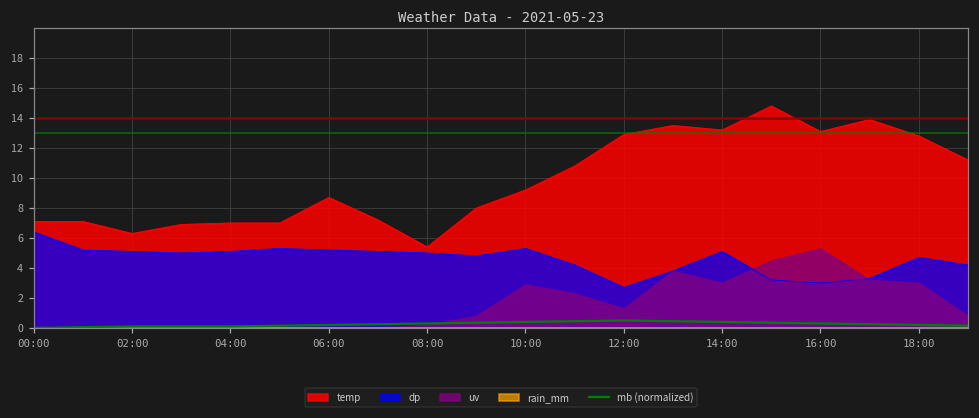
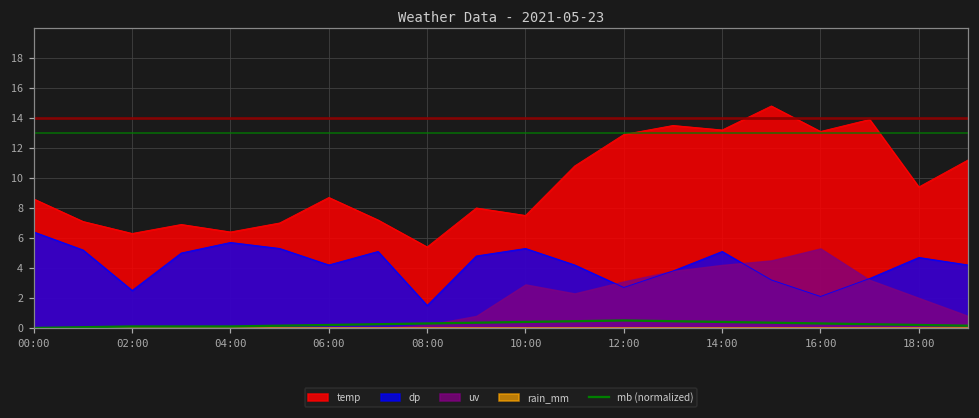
  {
    "temp": {
-     "00:00": 7.1,
+     "00:00": 8.6,
      "02:00": 6.3,
-     "04:00": 7.0,
+     "04:00": 6.4,
      "06:00": 8.7,
      "08:00": 5.4,
-     "10:00": 9.2,
+     "10:00": 7.5,
      "12:00": 12.9,
      "14:00": 13.2,
      "16:00": 13.1,
-     "18:00": 12.8
+     "18:00": 9.4
    },
    "mb (normalized)": {
      "06:00": 0.2,
      "10:00": 0.4,
      "12:00": 0.5,
      "14:00": 0.4,
      "16:00": 0.3,
      "18:00": 0.2
    },
    "dp": {
      "00:00": 6.4,
-     "02:00": 5.1,
-     "04:00": 5.1,
-     "06:00": 5.2,
-     "08:00": 5.0,
+     "02:00": 2.5,
+     "04:00": 5.7,
+     "06:00": 4.2,
+     "08:00": 1.5,
      "10:00": 5.3,
      "12:00": 2.7,
      "14:00": 5.1,
-     "16:00": 3.0,
+     "16:00": 2.1,
      "18:00": 4.7
    },
    "uv": {
      "10:00": 2.9,
-     "12:00": 1.3,
-     "14:00": 3.0,
+     "12:00": 3.1,
+     "14:00": 4.2,
      "16:00": 5.3,
-     "18:00": 3
+     "18:00": 2
    },
    "rain_mm": {
      "08:00": 0.0,
      "10:00": 0.0,
      "12:00": 0.0,
      "14:00": 0.0,
      "16:00": 0.0,
      "18:00": 0.0
    }
  }
